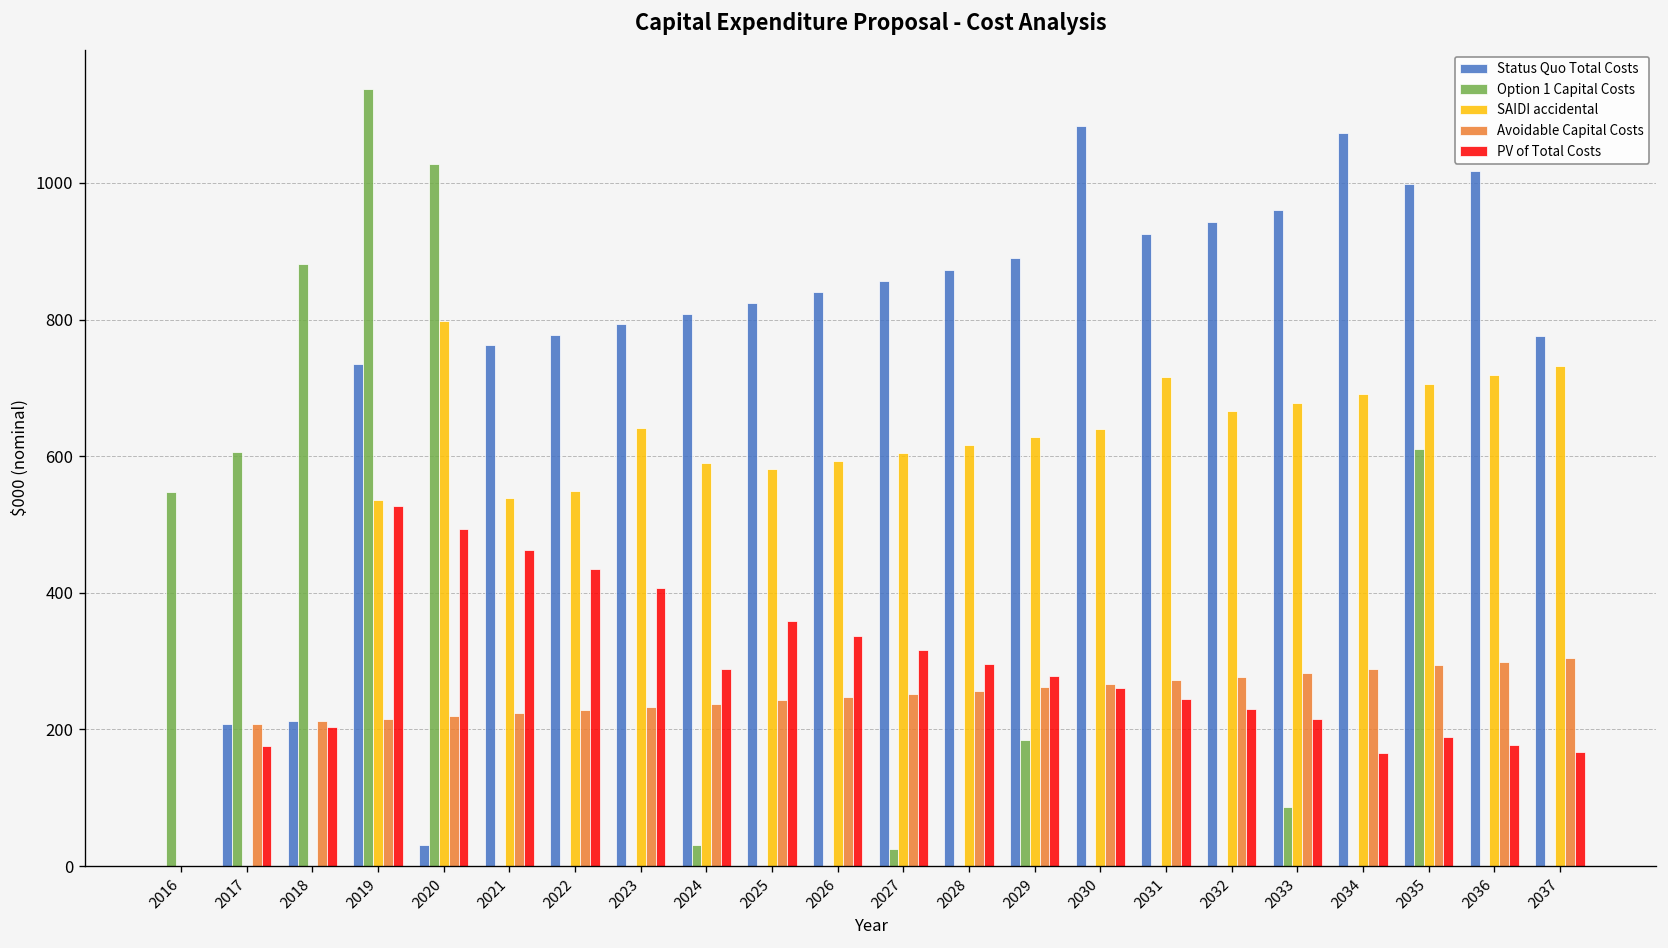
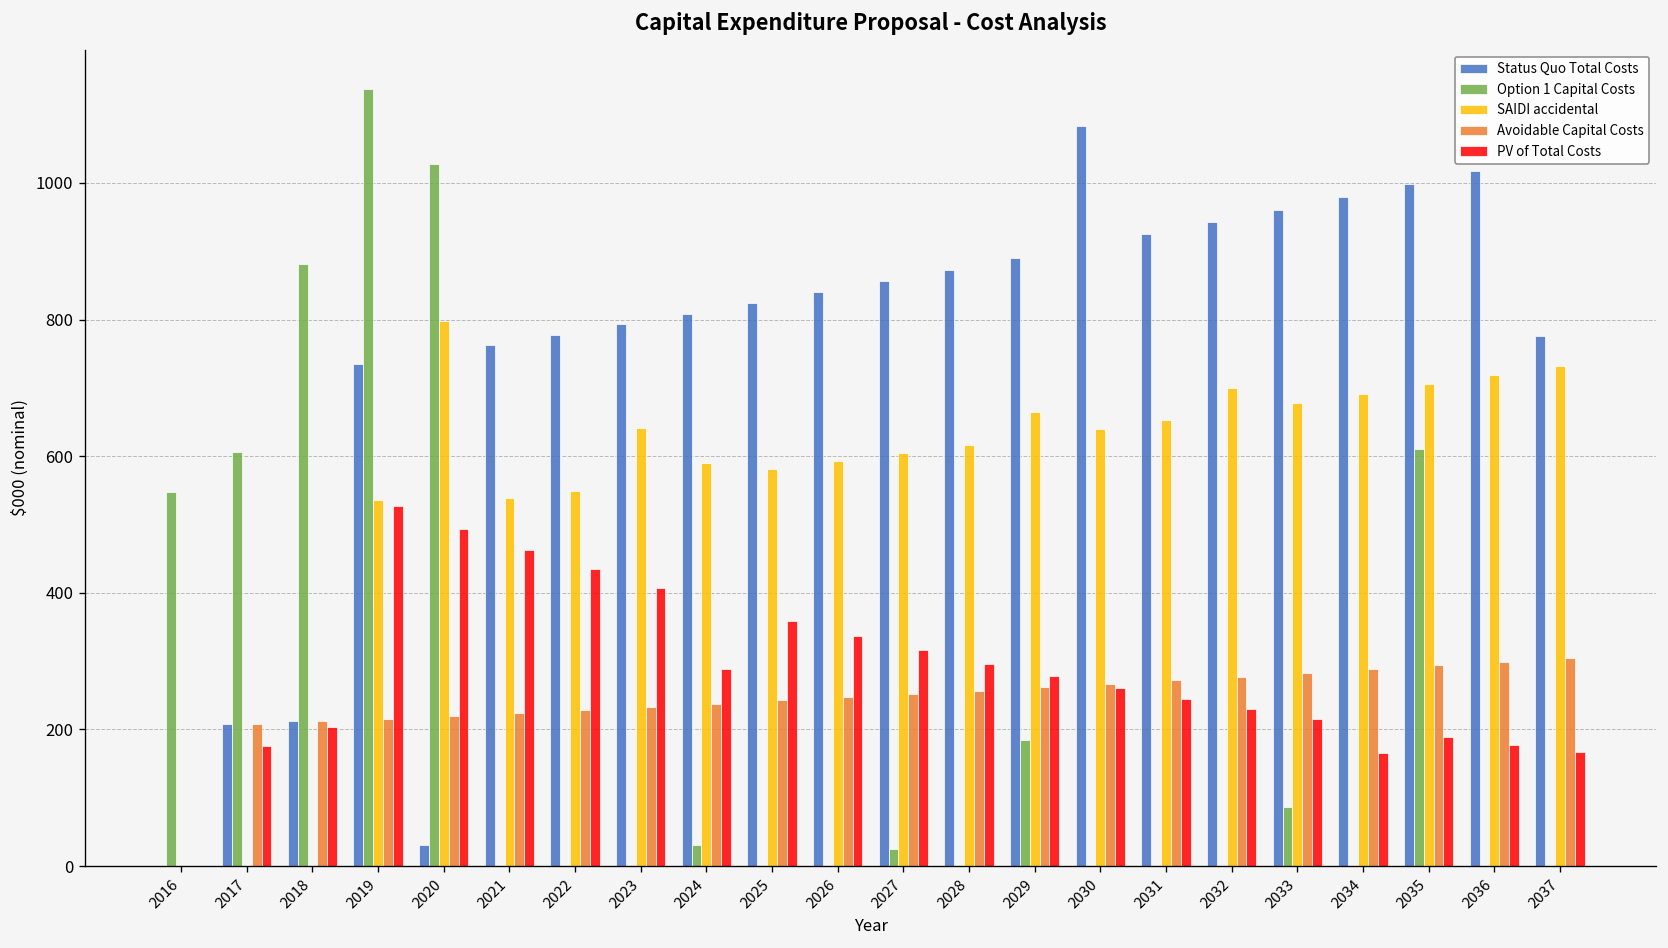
  {
    "Status Quo Total Costs": {
      "2016": 0,
      "2017": 210,
      "2018": 210,
      "2019": 730,
      "2020": 30,
      "2021": 760,
      "2022": 780,
      "2023": 790,
      "2024": 810,
      "2025": 820,
      "2026": 840,
      "2027": 860,
      "2028": 870,
      "2029": 890,
      "2030": 1080,
      "2031": 920,
      "2032": 940,
      "2033": 960,
-     "2034": 1070,
+     "2034": 980,
      "2035": 1000,
      "2036": 1020,
      "2037": 780
    },
    "Option 1 Capital Costs": {
      "2016": 550,
      "2017": 610,
      "2018": 880,
      "2019": 1140,
      "2020": 1030,
      "2021": 0,
      "2022": 0,
      "2023": 0,
      "2024": 30,
      "2025": 0,
      "2026": 0,
      "2027": 30,
      "2028": 0,
      "2029": 180,
      "2030": 0,
      "2031": 0,
      "2032": 0,
      "2033": 90,
      "2034": 0,
      "2035": 610,
      "2036": 0,
      "2037": 0
    },
    "SAIDI accidental": {
      "2016": 0,
      "2017": 0,
      "2018": 0,
      "2019": 540,
      "2020": 800,
      "2021": 540,
      "2022": 550,
      "2023": 640,
      "2024": 590,
      "2025": 580,
      "2026": 590,
      "2027": 600,
      "2028": 620,
-     "2029": 630,
+     "2029": 670,
      "2030": 640,
-     "2031": 720,
-     "2032": 670,
+     "2031": 650,
+     "2032": 700,
      "2033": 680,
      "2034": 690,
      "2035": 700,
      "2036": 720,
      "2037": 730
    },
    "Avoidable Capital Costs": {
      "2016": 0,
      "2017": 210,
      "2018": 210,
      "2019": 220,
      "2020": 220,
      "2021": 220,
      "2022": 230,
      "2023": 230,
      "2024": 240,
      "2025": 240,
      "2026": 250,
      "2027": 250,
      "2028": 260,
      "2029": 260,
      "2030": 270,
      "2031": 270,
      "2032": 280,
      "2033": 280,
      "2034": 290,
      "2035": 290,
      "2036": 300,
      "2037": 310
    },
    "PV of Total Costs": {
      "2016": 0,
      "2017": 180,
      "2018": 200,
      "2019": 530,
      "2020": 490,
      "2021": 460,
      "2022": 430,
      "2023": 410,
      "2024": 290,
      "2025": 360,
      "2026": 340,
      "2027": 320,
      "2028": 300,
      "2029": 280,
      "2030": 260,
      "2031": 240,
      "2032": 230,
      "2033": 220,
      "2034": 170,
      "2035": 190,
      "2036": 180,
      "2037": 170
    }
  }
